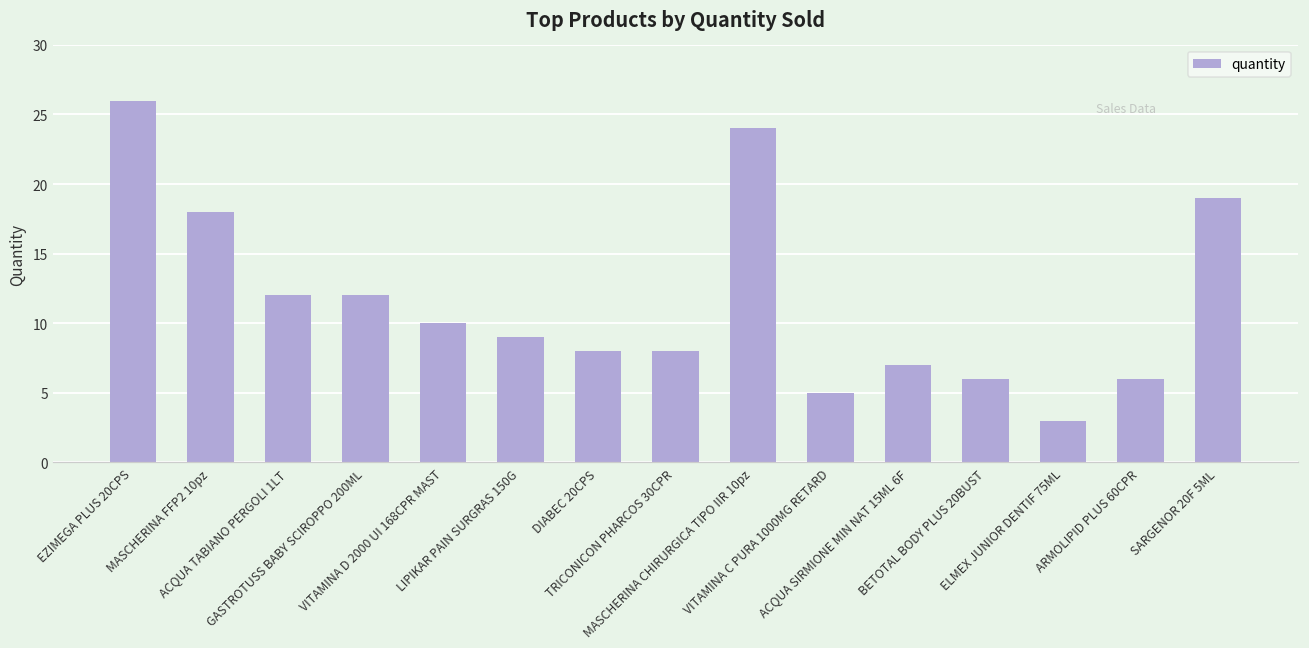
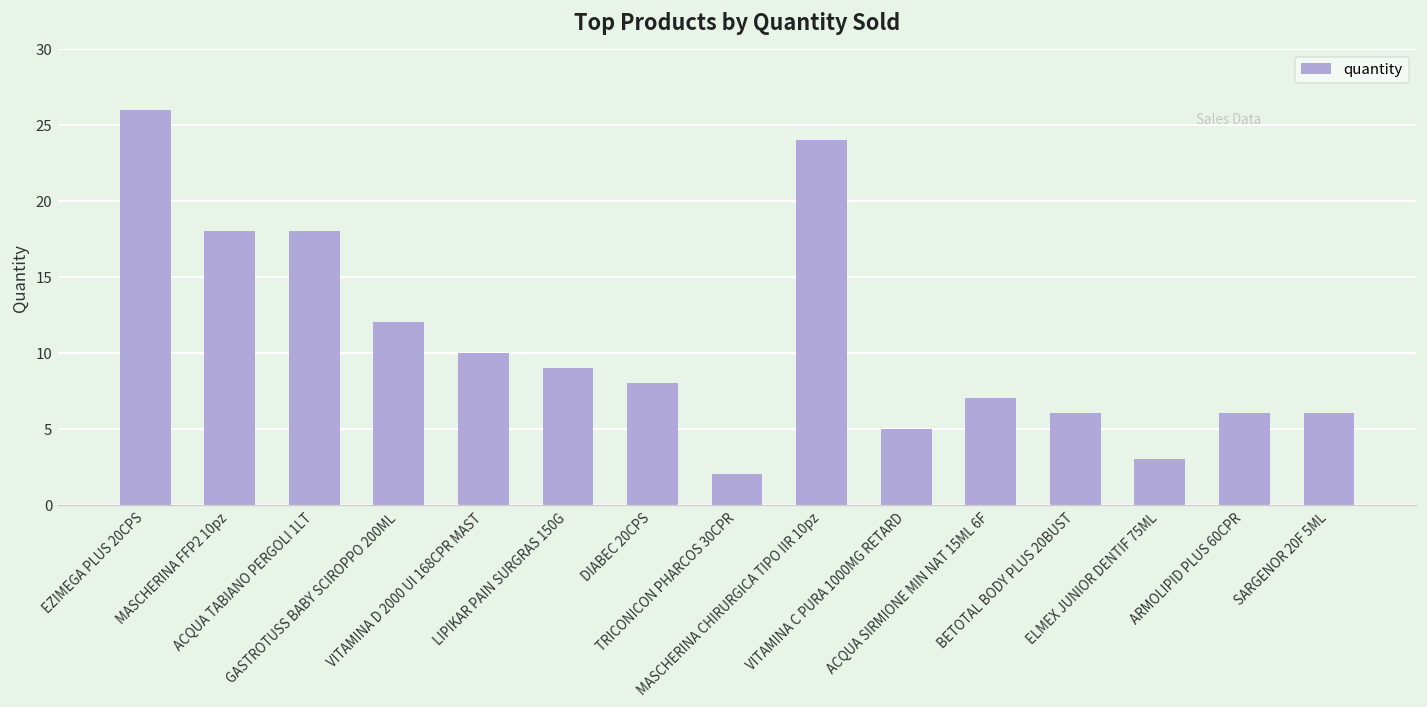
  {
    "EZIMEGA PLUS 20CPS": 26,
    "MASCHERINA FFP2 10pz": 18,
-   "ACQUA TABIANO PERGOLI 1LT": 12,
+   "ACQUA TABIANO PERGOLI 1LT": 18,
    "GASTROTUSS BABY SCIROPPO 200ML": 12,
    "VITAMINA D 2000 UI 168CPR MAST": 10,
    "LIPIKAR PAIN SURGRAS 150G": 9,
    "DIABEC 20CPS": 8,
-   "TRICONICON PHARCOS 30CPR": 8,
+   "TRICONICON PHARCOS 30CPR": 2,
    "MASCHERINA CHIRURGICA TIPO IIR 10pz": 24,
    "VITAMINA C PURA 1000MG RETARD": 5,
    "ACQUA SIRMIONE MIN NAT 15ML 6F": 7,
    "BETOTAL BODY PLUS 20BUST": 6,
    "ELMEX JUNIOR DENTIF 75ML": 3,
    "ARMOLIPID PLUS 60CPR": 6,
-   "SARGENOR 20F 5ML": 19
+   "SARGENOR 20F 5ML": 6
  }
